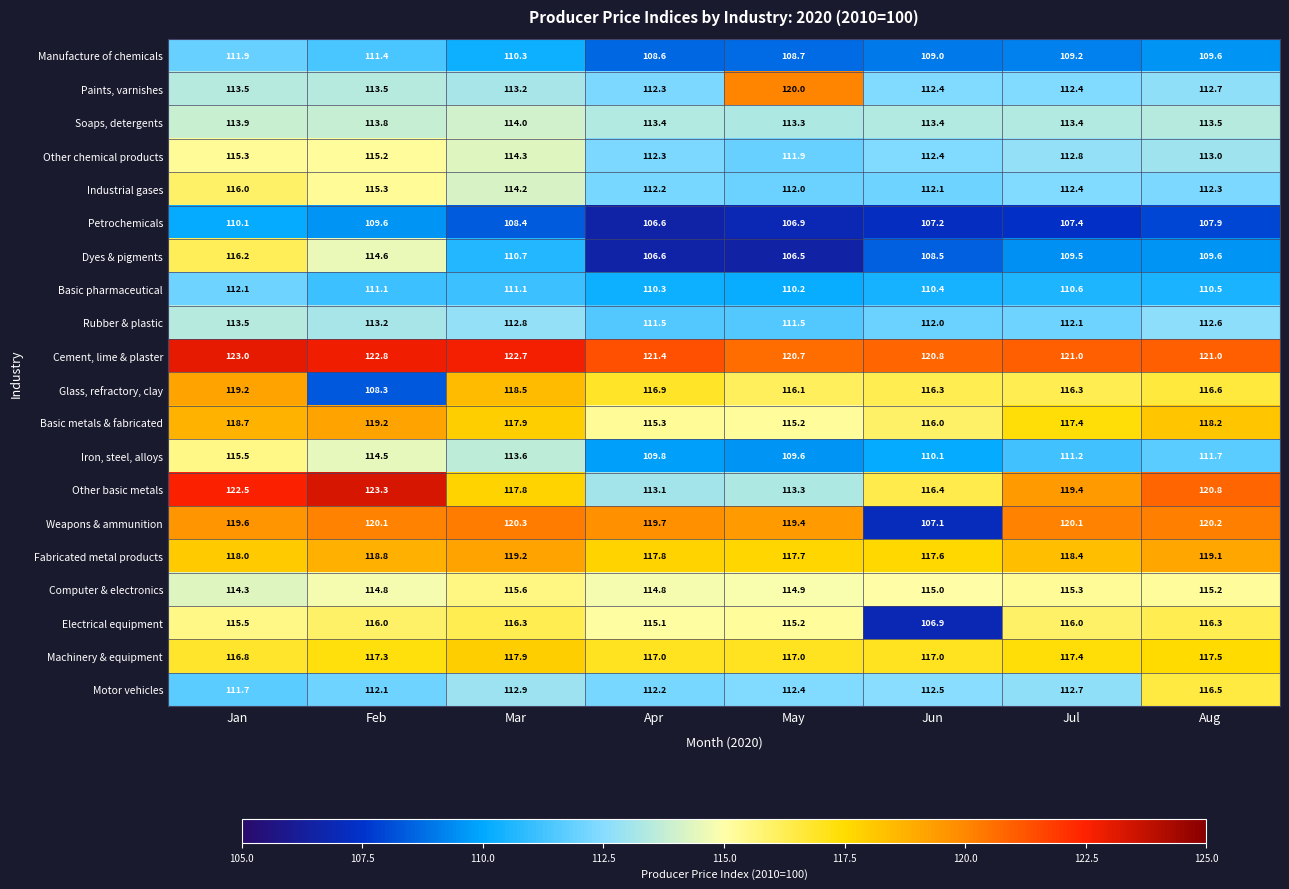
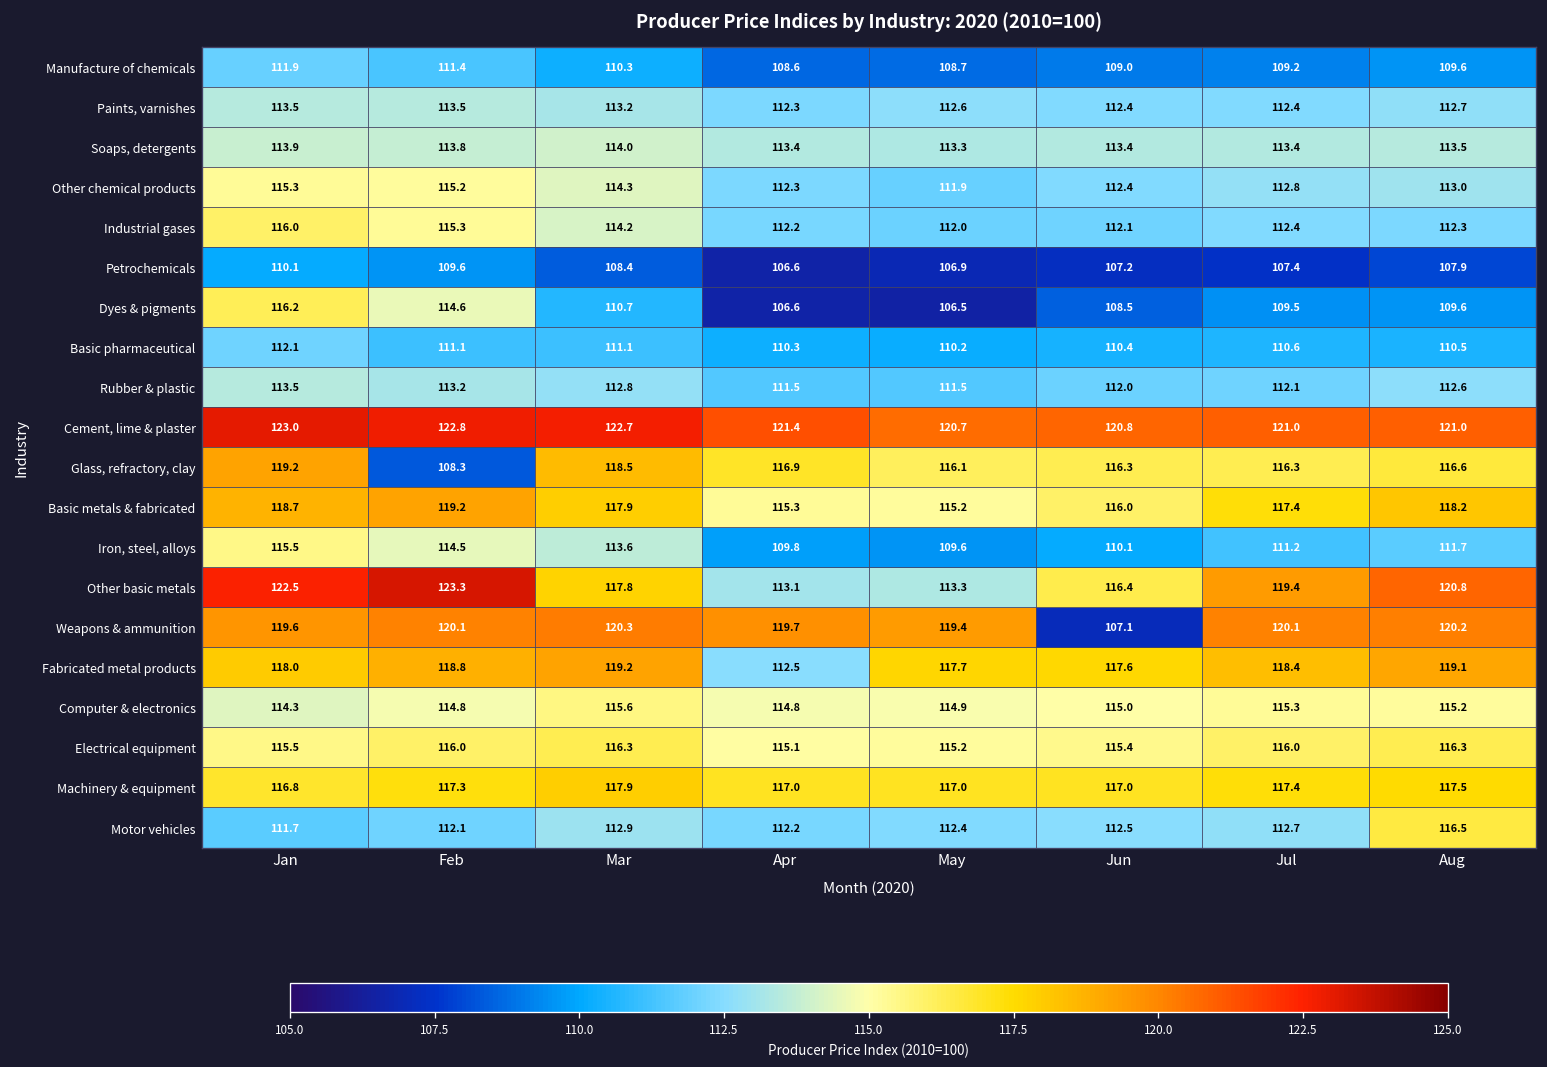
  {
    "Manufacture of chemicals": {
      "Jan": 111.9,
      "Feb": 111.4,
      "Mar": 110.3,
      "Apr": 108.6,
      "May": 108.7,
      "Jun": 109.0,
      "Jul": 109.2,
      "Aug": 109.6
    },
    "Paints, varnishes": {
      "Jan": 113.5,
      "Feb": 113.5,
      "Mar": 113.2,
      "Apr": 112.3,
-     "May": 120.0,
+     "May": 112.6,
      "Jun": 112.4,
      "Jul": 112.4,
      "Aug": 112.7
    },
    "Soaps, detergents": {
      "Jan": 113.9,
      "Feb": 113.8,
      "Mar": 114.0,
      "Apr": 113.4,
      "May": 113.3,
      "Jun": 113.4,
      "Jul": 113.4,
      "Aug": 113.5
    },
    "Other chemical products": {
      "Jan": 115.3,
      "Feb": 115.2,
      "Mar": 114.3,
      "Apr": 112.3,
      "May": 111.9,
      "Jun": 112.4,
      "Jul": 112.8,
      "Aug": 113.0
    },
    "Industrial gases": {
      "Jan": 116.0,
      "Feb": 115.3,
      "Mar": 114.2,
      "Apr": 112.2,
      "May": 112.0,
      "Jun": 112.1,
      "Jul": 112.4,
      "Aug": 112.3
    },
    "Petrochemicals": {
      "Jan": 110.1,
      "Feb": 109.6,
      "Mar": 108.4,
      "Apr": 106.6,
      "May": 106.9,
      "Jun": 107.2,
      "Jul": 107.4,
      "Aug": 107.9
    },
    "Dyes & pigments": {
      "Jan": 116.2,
      "Feb": 114.6,
      "Mar": 110.7,
      "Apr": 106.6,
      "May": 106.5,
      "Jun": 108.5,
      "Jul": 109.5,
      "Aug": 109.6
    },
    "Basic pharmaceutical": {
      "Jan": 112.1,
      "Feb": 111.1,
      "Mar": 111.1,
      "Apr": 110.3,
      "May": 110.2,
      "Jun": 110.4,
      "Jul": 110.6,
      "Aug": 110.5
    },
    "Rubber & plastic": {
      "Jan": 113.5,
      "Feb": 113.2,
      "Mar": 112.8,
      "Apr": 111.5,
      "May": 111.5,
      "Jun": 112.0,
      "Jul": 112.1,
      "Aug": 112.6
    },
    "Cement, lime & plaster": {
      "Jan": 123.0,
      "Feb": 122.8,
      "Mar": 122.7,
      "Apr": 121.4,
      "May": 120.7,
      "Jun": 120.8,
      "Jul": 121.0,
      "Aug": 121.0
    },
    "Glass, refractory, clay": {
      "Jan": 119.2,
      "Feb": 108.3,
      "Mar": 118.5,
      "Apr": 116.9,
      "May": 116.1,
      "Jun": 116.3,
      "Jul": 116.3,
      "Aug": 116.6
    },
    "Basic metals & fabricated": {
      "Jan": 118.7,
      "Feb": 119.2,
      "Mar": 117.9,
      "Apr": 115.3,
      "May": 115.2,
      "Jun": 116.0,
      "Jul": 117.4,
      "Aug": 118.2
    },
    "Iron, steel, alloys": {
      "Jan": 115.5,
      "Feb": 114.5,
      "Mar": 113.6,
      "Apr": 109.8,
      "May": 109.6,
      "Jun": 110.1,
      "Jul": 111.2,
      "Aug": 111.7
    },
    "Other basic metals": {
      "Jan": 122.5,
      "Feb": 123.3,
      "Mar": 117.8,
      "Apr": 113.1,
      "May": 113.3,
      "Jun": 116.4,
      "Jul": 119.4,
      "Aug": 120.8
    },
    "Weapons & ammunition": {
      "Jan": 119.6,
      "Feb": 120.1,
      "Mar": 120.3,
      "Apr": 119.7,
      "May": 119.4,
      "Jun": 107.1,
      "Jul": 120.1,
      "Aug": 120.2
    },
    "Fabricated metal products": {
      "Jan": 118.0,
      "Feb": 118.8,
      "Mar": 119.2,
-     "Apr": 117.8,
+     "Apr": 112.5,
      "May": 117.7,
      "Jun": 117.6,
      "Jul": 118.4,
      "Aug": 119.1
    },
    "Computer & electronics": {
      "Jan": 114.3,
      "Feb": 114.8,
      "Mar": 115.6,
      "Apr": 114.8,
      "May": 114.9,
      "Jun": 115.0,
      "Jul": 115.3,
      "Aug": 115.2
    },
    "Electrical equipment": {
      "Jan": 115.5,
      "Feb": 116.0,
      "Mar": 116.3,
      "Apr": 115.1,
      "May": 115.2,
-     "Jun": 106.9,
+     "Jun": 115.4,
      "Jul": 116.0,
      "Aug": 116.3
    },
    "Machinery & equipment": {
      "Jan": 116.8,
      "Feb": 117.3,
      "Mar": 117.9,
      "Apr": 117.0,
      "May": 117.0,
      "Jun": 117.0,
      "Jul": 117.4,
      "Aug": 117.5
    },
    "Motor vehicles": {
      "Jan": 111.7,
      "Feb": 112.1,
      "Mar": 112.9,
      "Apr": 112.2,
      "May": 112.4,
      "Jun": 112.5,
      "Jul": 112.7,
      "Aug": 116.5
    }
  }
